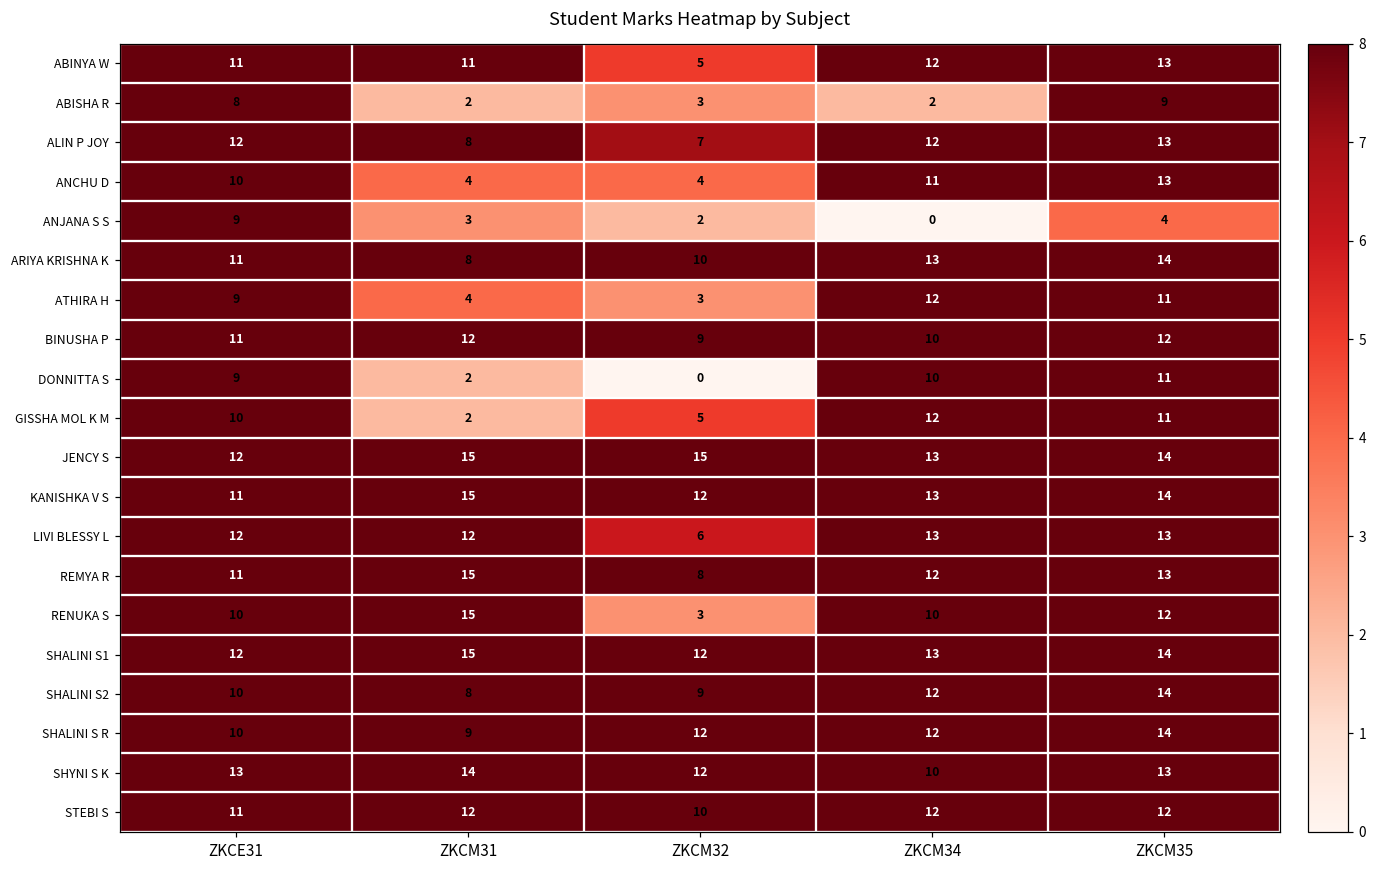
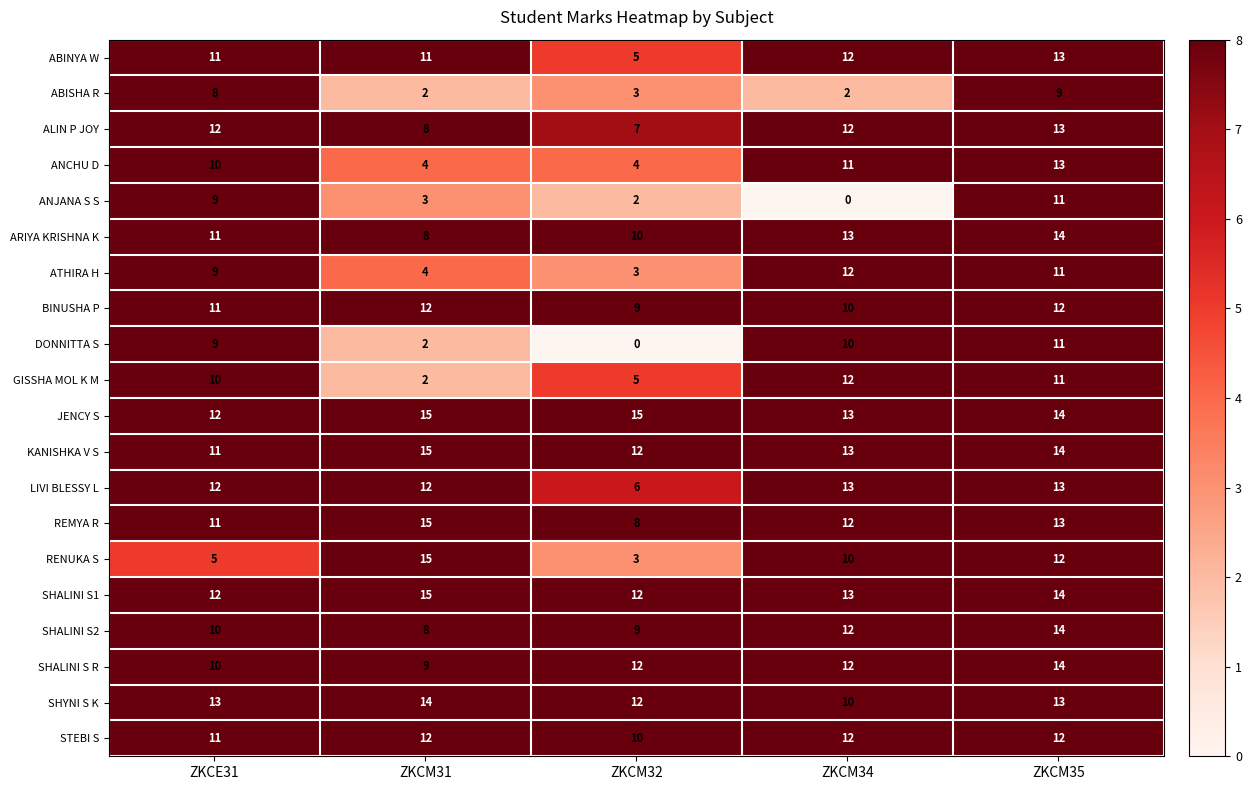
  {
    "ABINYA W": {
      "ZKCE31": 11,
      "ZKCM31": 11,
      "ZKCM32": 5,
      "ZKCM34": 12,
      "ZKCM35": 13
    },
    "ABISHA R": {
      "ZKCE31": 8,
      "ZKCM31": 2,
      "ZKCM32": 3,
      "ZKCM34": 2,
      "ZKCM35": 9
    },
    "ALIN P JOY": {
      "ZKCE31": 12,
      "ZKCM31": 8,
      "ZKCM32": 7,
      "ZKCM34": 12,
      "ZKCM35": 13
    },
    "ANCHU D": {
      "ZKCE31": 10,
      "ZKCM31": 4,
      "ZKCM32": 4,
      "ZKCM34": 11,
      "ZKCM35": 13
    },
    "ANJANA S S": {
      "ZKCE31": 9,
      "ZKCM31": 3,
      "ZKCM32": 2,
      "ZKCM34": 0,
-     "ZKCM35": 4
+     "ZKCM35": 11
    },
    "ARIYA KRISHNA K": {
      "ZKCE31": 11,
      "ZKCM31": 8,
      "ZKCM32": 10,
      "ZKCM34": 13,
      "ZKCM35": 14
    },
    "ATHIRA H": {
      "ZKCE31": 9,
      "ZKCM31": 4,
      "ZKCM32": 3,
      "ZKCM34": 12,
      "ZKCM35": 11
    },
    "BINUSHA P": {
      "ZKCE31": 11,
      "ZKCM31": 12,
      "ZKCM32": 9,
      "ZKCM34": 10,
      "ZKCM35": 12
    },
    "DONNITTA S": {
      "ZKCE31": 9,
      "ZKCM31": 2,
      "ZKCM32": 0,
      "ZKCM34": 10,
      "ZKCM35": 11
    },
    "GISSHA MOL K M": {
      "ZKCE31": 10,
      "ZKCM31": 2,
      "ZKCM32": 5,
      "ZKCM34": 12,
      "ZKCM35": 11
    },
    "JENCY S": {
      "ZKCE31": 12,
      "ZKCM31": 15,
      "ZKCM32": 15,
      "ZKCM34": 13,
      "ZKCM35": 14
    },
    "KANISHKA V S": {
      "ZKCE31": 11,
      "ZKCM31": 15,
      "ZKCM32": 12,
      "ZKCM34": 13,
      "ZKCM35": 14
    },
    "LIVI BLESSY L": {
      "ZKCE31": 12,
      "ZKCM31": 12,
      "ZKCM32": 6,
      "ZKCM34": 13,
      "ZKCM35": 13
    },
    "REMYA R": {
      "ZKCE31": 11,
      "ZKCM31": 15,
      "ZKCM32": 8,
      "ZKCM34": 12,
      "ZKCM35": 13
    },
    "RENUKA S": {
-     "ZKCE31": 10,
+     "ZKCE31": 5,
      "ZKCM31": 15,
      "ZKCM32": 3,
      "ZKCM34": 10,
      "ZKCM35": 12
    },
    "SHALINI S1": {
      "ZKCE31": 12,
      "ZKCM31": 15,
      "ZKCM32": 12,
      "ZKCM34": 13,
      "ZKCM35": 14
    },
    "SHALINI S2": {
      "ZKCE31": 10,
      "ZKCM31": 8,
      "ZKCM32": 9,
      "ZKCM34": 12,
      "ZKCM35": 14
    },
    "SHALINI S R": {
      "ZKCE31": 10,
      "ZKCM31": 9,
      "ZKCM32": 12,
      "ZKCM34": 12,
      "ZKCM35": 14
    },
    "SHYNI S K": {
      "ZKCE31": 13,
      "ZKCM31": 14,
      "ZKCM32": 12,
      "ZKCM34": 10,
      "ZKCM35": 13
    },
    "STEBI S": {
      "ZKCE31": 11,
      "ZKCM31": 12,
      "ZKCM32": 10,
      "ZKCM34": 12,
      "ZKCM35": 12
    }
  }
